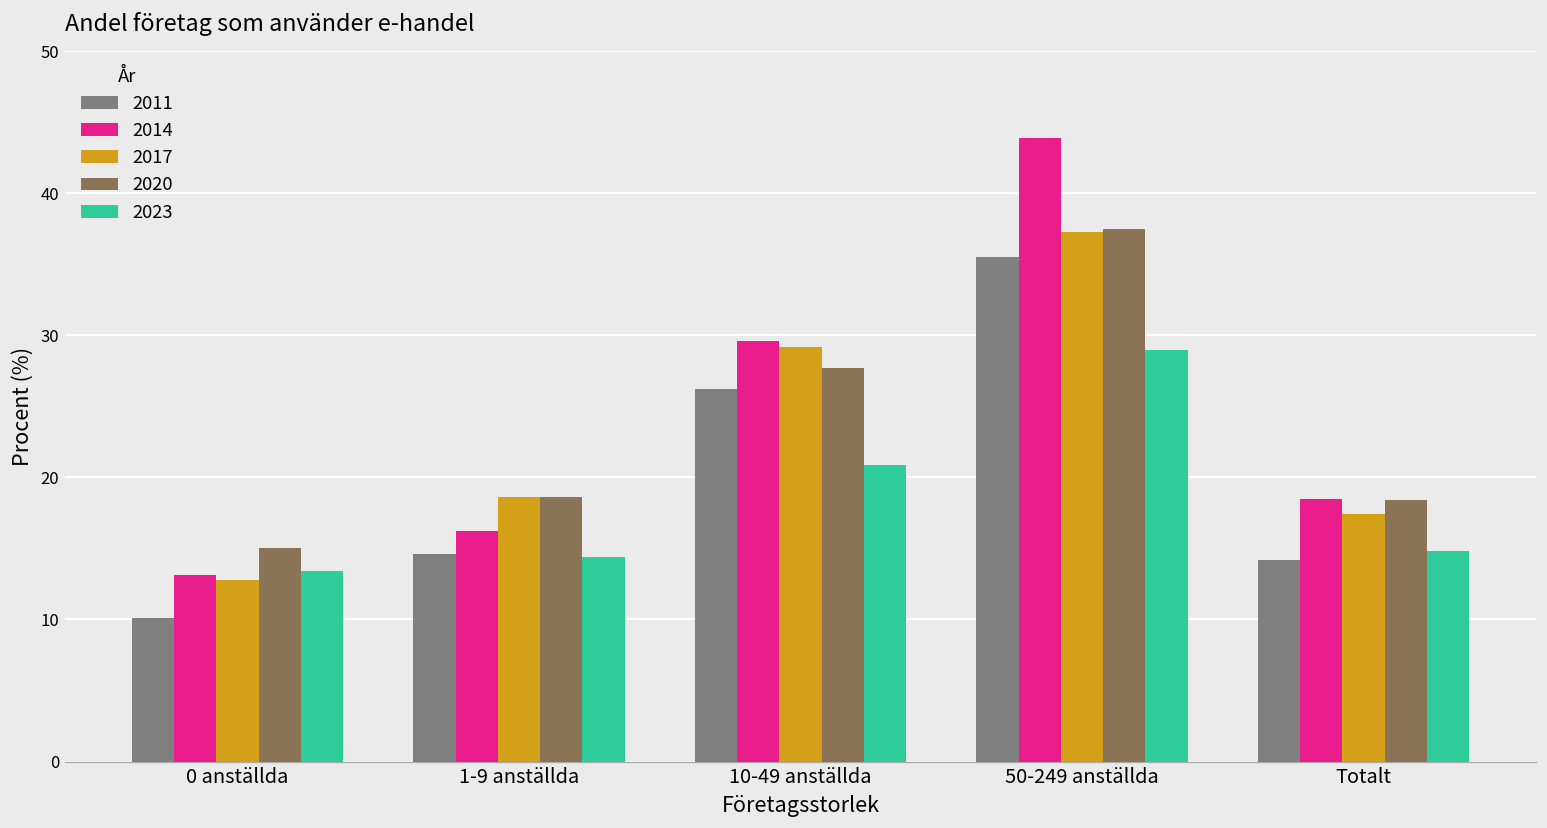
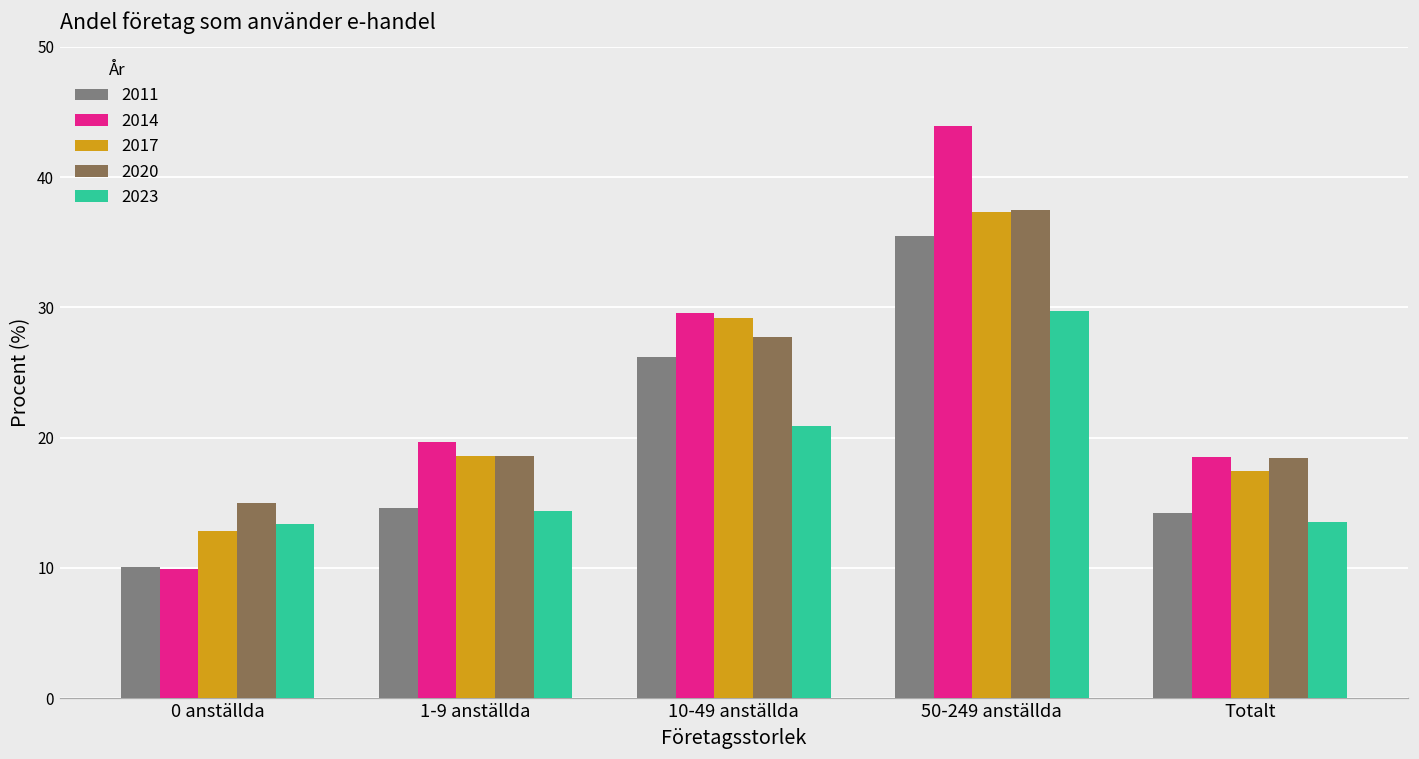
  {
    "2014": {
-     "0 anställda": 13.1,
-     "1-9 anställda": 16.2,
+     "0 anställda": 9.9,
+     "1-9 anställda": 19.7,
      "10-49 anställda": 29.6,
      "50-249 anställda": 43.9,
      "Totalt": 18.5
    },
    "2017": {
      "0 anställda": 12.8,
      "1-9 anställda": 18.6,
      "10-49 anställda": 29.2,
      "50-249 anställda": 37.3,
      "Totalt": 17.4
    },
    "2023": {
      "0 anställda": 13.4,
      "1-9 anställda": 14.4,
      "10-49 anställda": 20.9,
-     "50-249 anställda": 29.0,
-     "Totalt": 14.8
+     "50-249 anställda": 29.7,
+     "Totalt": 13.5
    }
  }
